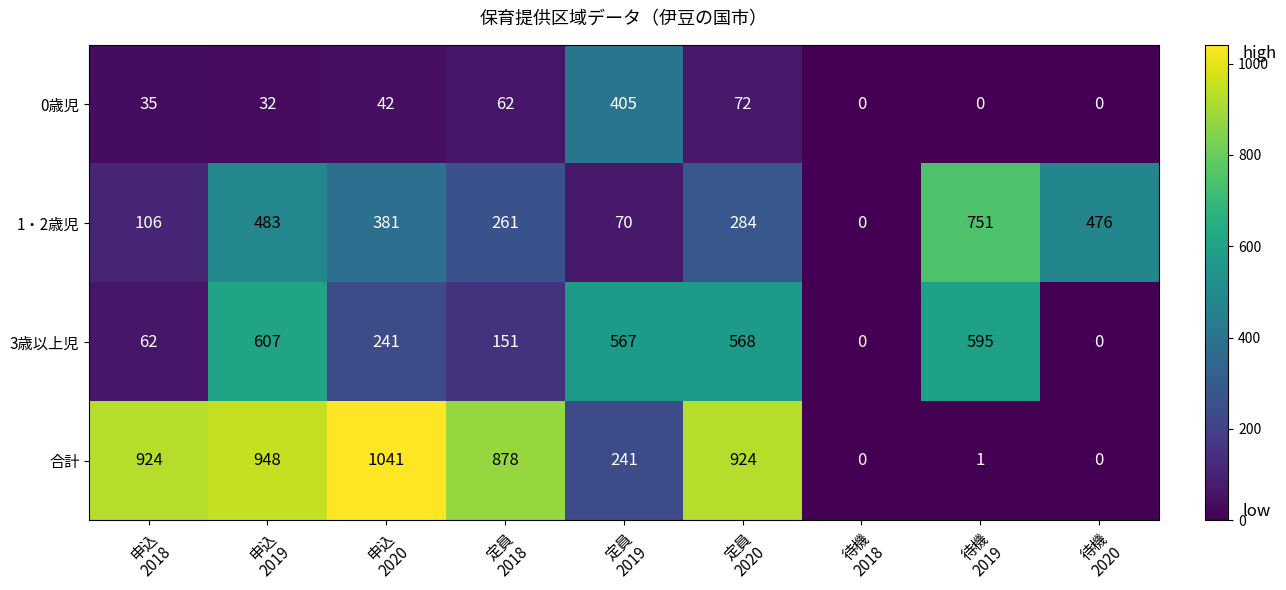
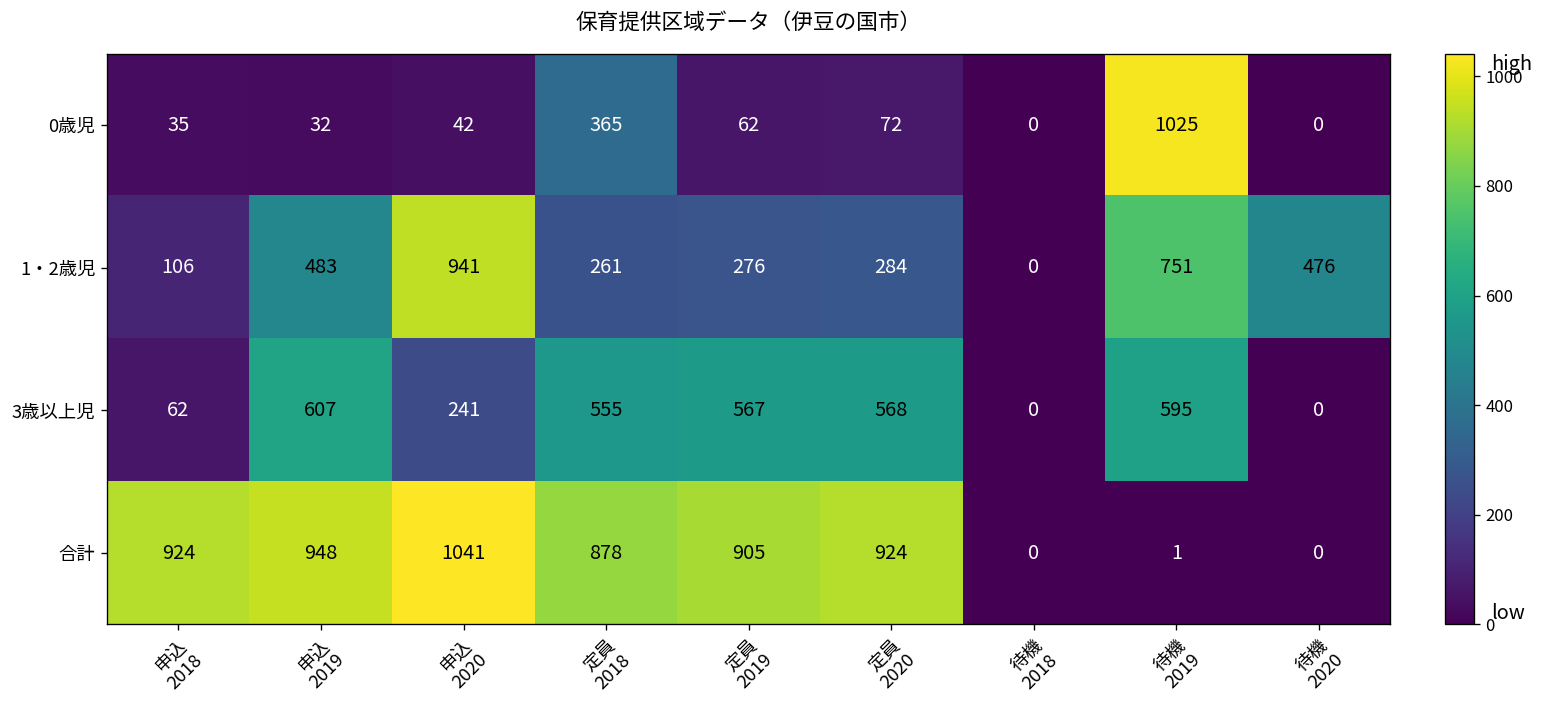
  {
    "0歳児": {
      "申込 2018": 35,
      "申込 2019": 32,
      "申込 2020": 42,
-     "定員 2018": 62,
-     "定員 2019": 405,
+     "定員 2018": 365,
+     "定員 2019": 62,
      "定員 2020": 72,
      "待機 2018": 0,
-     "待機 2019": 0,
+     "待機 2019": 1025,
      "待機 2020": 0
    },
    "1・2歳児": {
      "申込 2018": 106,
      "申込 2019": 483,
-     "申込 2020": 381,
+     "申込 2020": 941,
      "定員 2018": 261,
-     "定員 2019": 70,
+     "定員 2019": 276,
      "定員 2020": 284,
      "待機 2018": 0,
      "待機 2019": 751,
      "待機 2020": 476
    },
    "3歳以上児": {
      "申込 2018": 62,
      "申込 2019": 607,
      "申込 2020": 241,
-     "定員 2018": 151,
+     "定員 2018": 555,
      "定員 2019": 567,
      "定員 2020": 568,
      "待機 2018": 0,
      "待機 2019": 595,
      "待機 2020": 0
    },
    "合計": {
      "申込 2018": 924,
      "申込 2019": 948,
      "申込 2020": 1041,
      "定員 2018": 878,
-     "定員 2019": 241,
+     "定員 2019": 905,
      "定員 2020": 924,
      "待機 2018": 0,
      "待機 2019": 1,
      "待機 2020": 0
    }
  }
